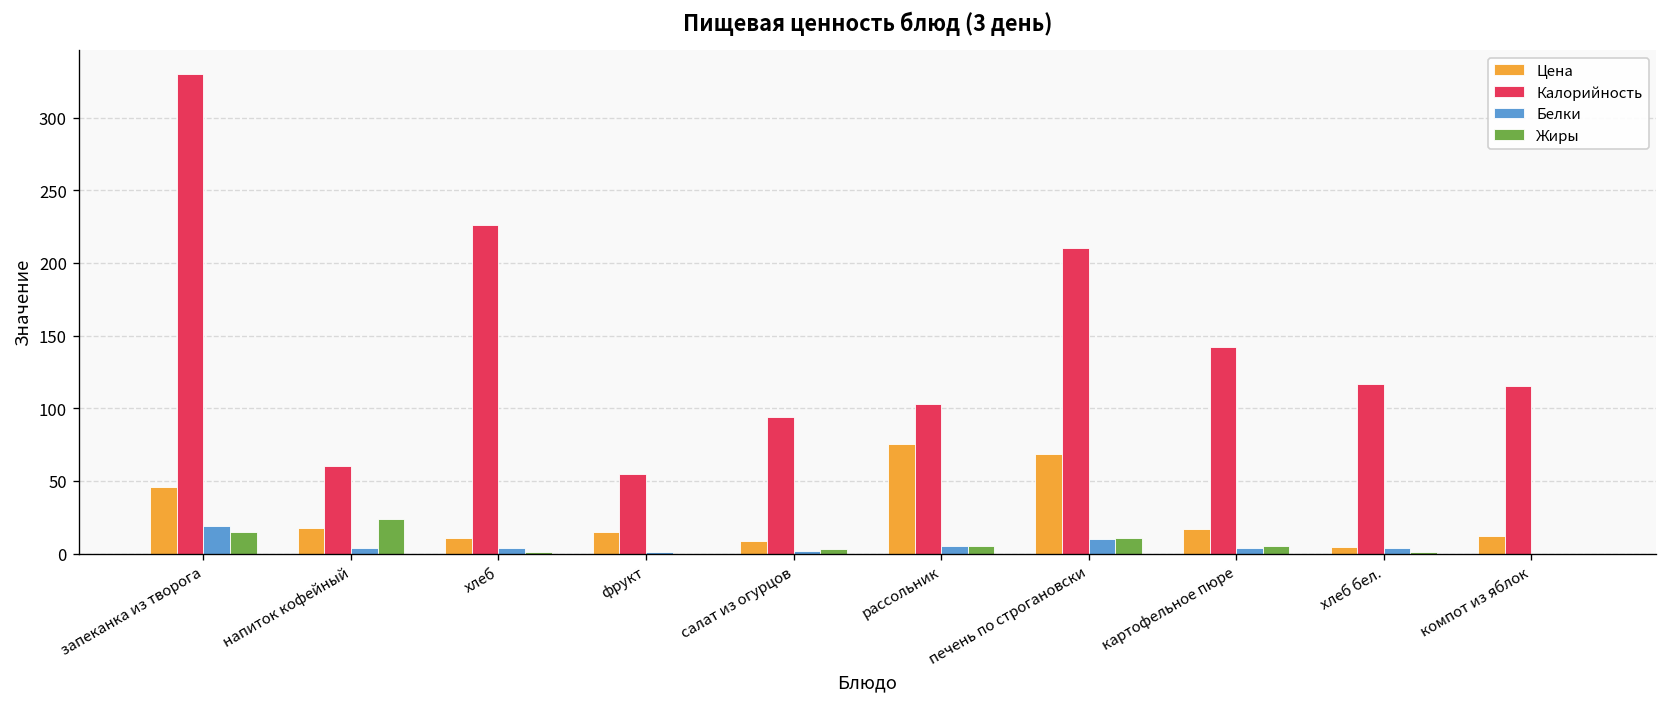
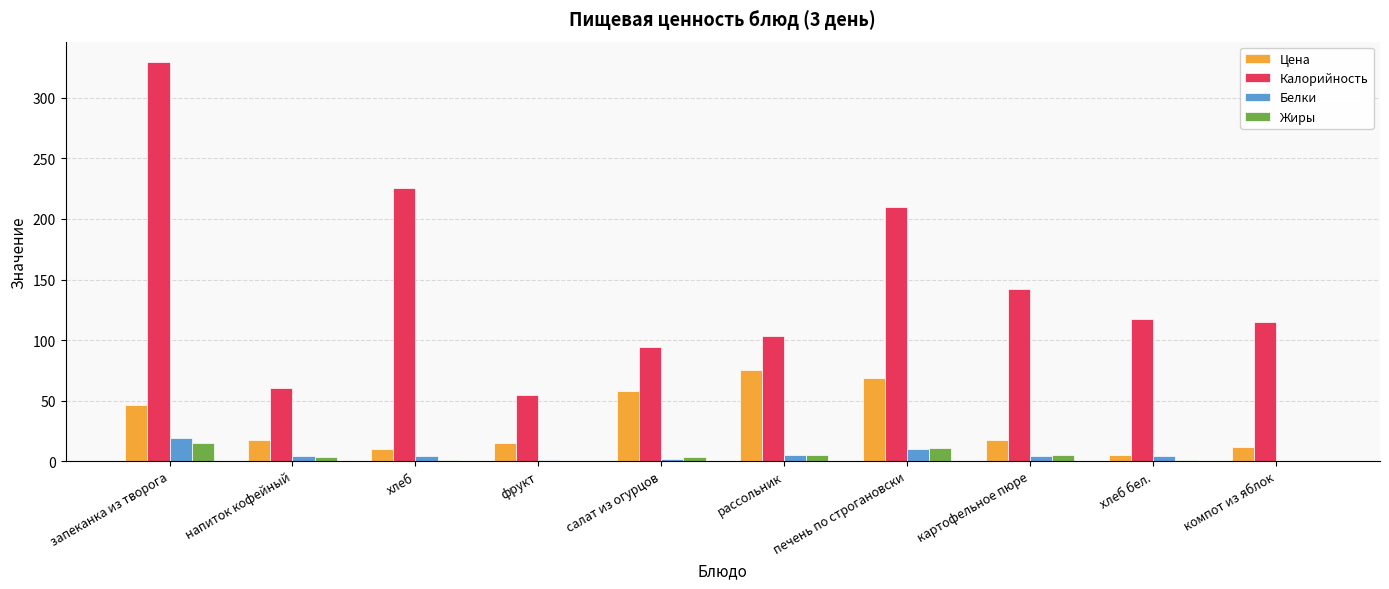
  {
    "Цена": {
      "запеканка из творога": 46,
      "напиток кофейный": 18,
      "хлеб": 10,
      "фрукт": 15,
-     "салат из огурцов": 9,
+     "салат из огурцов": 58,
      "рассольник": 75,
      "печень по строгановски": 68,
      "картофельное пюре": 17,
      "хлеб бел.": 5,
      "компот из яблок": 12
    },
    "Калорийность": {
      "запеканка из творога": 330,
      "напиток кофейный": 60,
      "хлеб": 226,
      "фрукт": 55,
      "салат из огурцов": 94,
      "рассольник": 103,
      "печень по строгановски": 210,
      "картофельное пюре": 142,
      "хлеб бел.": 117,
      "компот из яблок": 115
    },
    "Белки": {
      "запеканка из творога": 19,
      "напиток кофейный": 4,
      "хлеб": 4,
      "рассольник": 5,
      "печень по строгановски": 10,
      "картофельное пюре": 4,
      "хлеб бел.": 4,
      "компот из яблок": 0
    },
    "Жиры": {
      "запеканка из творога": 15,
-     "напиток кофейный": 24,
+     "напиток кофейный": 3,
      "фрукт": 0,
      "салат из огурцов": 3,
      "рассольник": 5,
      "печень по строгановски": 11,
      "картофельное пюре": 5,
      "компот из яблок": 0
    }
  }
